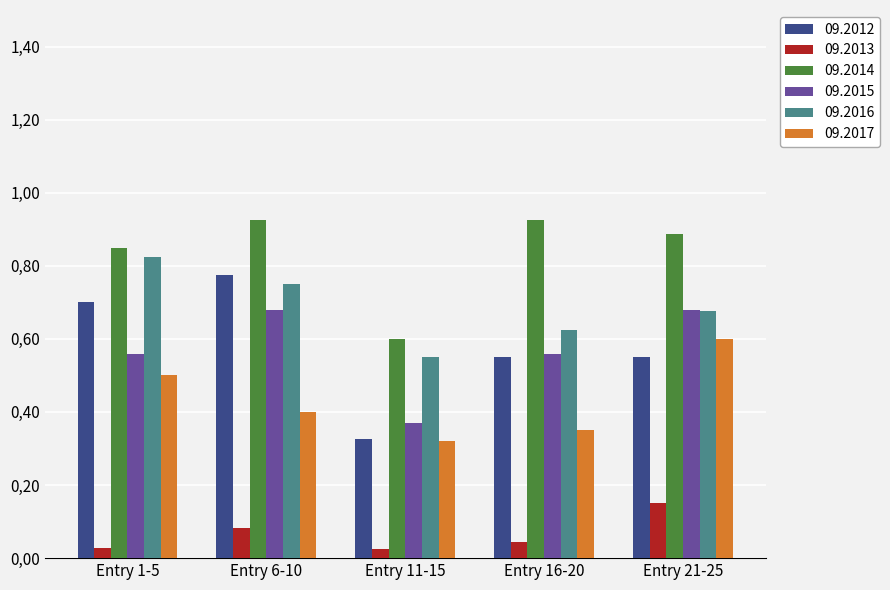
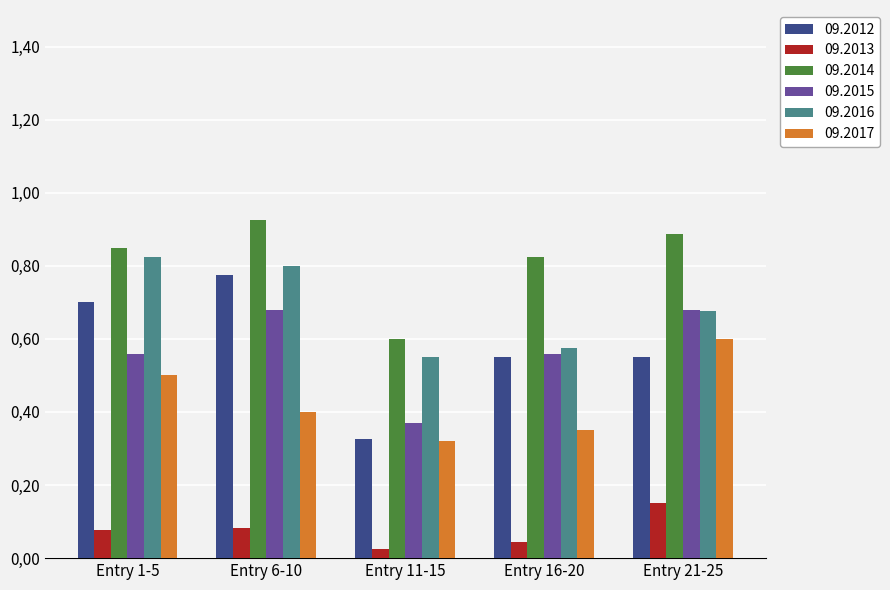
  {
    "09.2013": {
-     "Entry 1-5": 3,
+     "Entry 1-5": 8,
      "Entry 6-10": 8,
      "Entry 11-15": 3,
      "Entry 16-20": 4,
      "Entry 21-25": 15
    },
    "09.2014": {
      "Entry 1-5": 85,
      "Entry 6-10": 93,
      "Entry 11-15": 60,
-     "Entry 16-20": 93,
+     "Entry 16-20": 83,
      "Entry 21-25": 89
    },
    "09.2016": {
      "Entry 1-5": 83,
-     "Entry 6-10": 75,
+     "Entry 6-10": 80,
      "Entry 11-15": 55,
-     "Entry 16-20": 63,
+     "Entry 16-20": 57,
      "Entry 21-25": 68
    },
    "09.2017": {
      "Entry 1-5": 50,
      "Entry 6-10": 40,
      "Entry 11-15": 32,
      "Entry 16-20": 35,
      "Entry 21-25": 60
    }
  }
